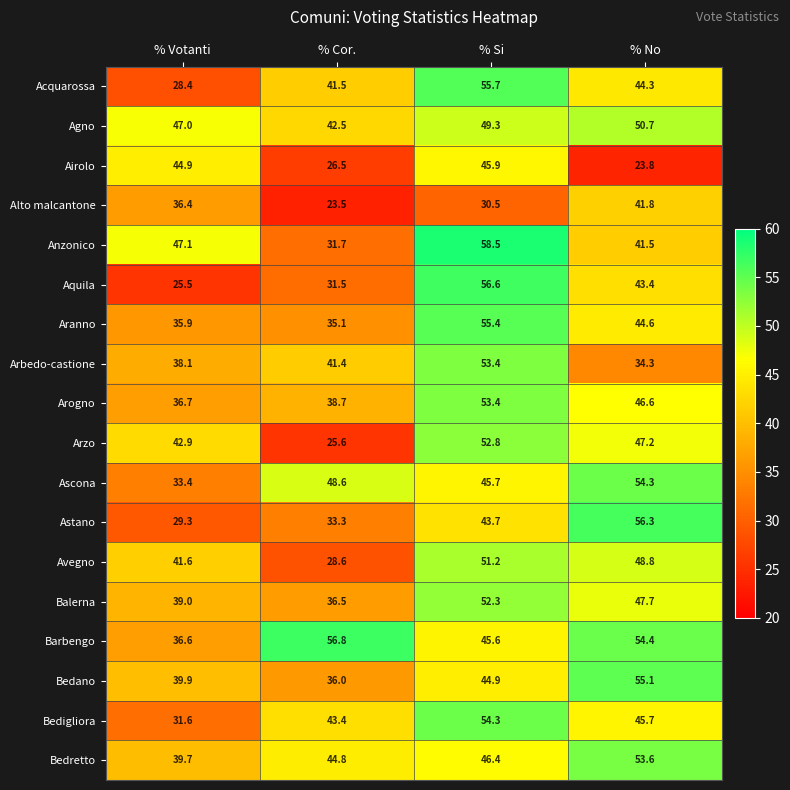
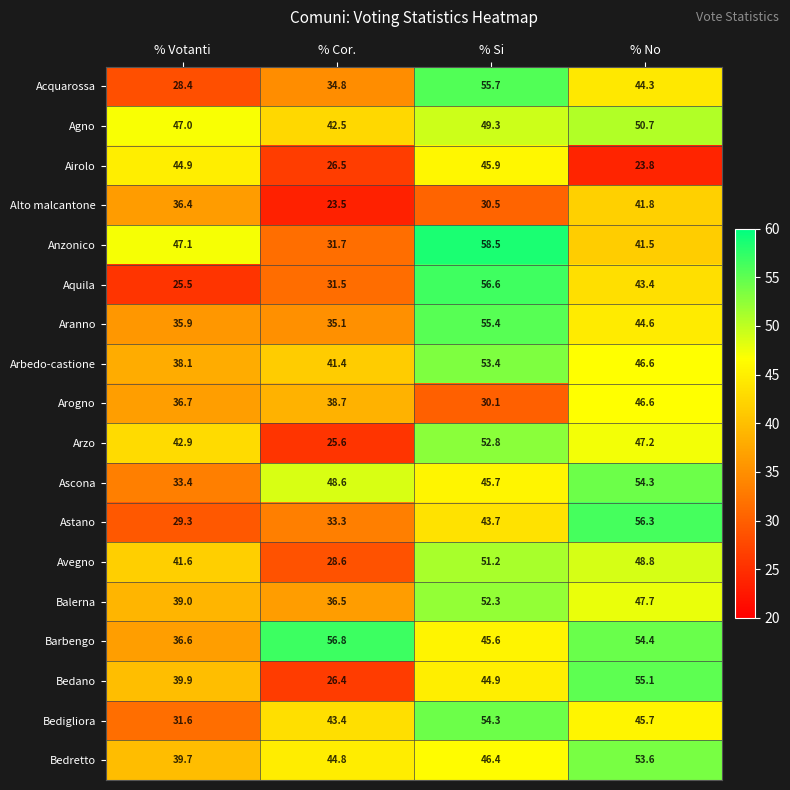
  {
    "Acquarossa": {
      "% Votanti": 28.4,
-     "% Cor.": 41.5,
+     "% Cor.": 34.8,
      "% Si": 55.7,
      "% No": 44.3
    },
    "Agno": {
      "% Votanti": 47.0,
      "% Cor.": 42.5,
      "% Si": 49.3,
      "% No": 50.7
    },
    "Airolo": {
      "% Votanti": 44.9,
      "% Cor.": 26.5,
      "% Si": 45.9,
      "% No": 23.8
    },
    "Alto malcantone": {
      "% Votanti": 36.4,
      "% Cor.": 23.5,
      "% Si": 30.5,
      "% No": 41.8
    },
    "Anzonico": {
      "% Votanti": 47.1,
      "% Cor.": 31.7,
      "% Si": 58.5,
      "% No": 41.5
    },
    "Aquila": {
      "% Votanti": 25.5,
      "% Cor.": 31.5,
      "% Si": 56.6,
      "% No": 43.4
    },
    "Aranno": {
      "% Votanti": 35.9,
      "% Cor.": 35.1,
      "% Si": 55.4,
      "% No": 44.6
    },
    "Arbedo-castione": {
      "% Votanti": 38.1,
      "% Cor.": 41.4,
      "% Si": 53.4,
-     "% No": 34.3
+     "% No": 46.6
    },
    "Arogno": {
      "% Votanti": 36.7,
      "% Cor.": 38.7,
-     "% Si": 53.4,
+     "% Si": 30.1,
      "% No": 46.6
    },
    "Arzo": {
      "% Votanti": 42.9,
      "% Cor.": 25.6,
      "% Si": 52.8,
      "% No": 47.2
    },
    "Ascona": {
      "% Votanti": 33.4,
      "% Cor.": 48.6,
      "% Si": 45.7,
      "% No": 54.3
    },
    "Astano": {
      "% Votanti": 29.3,
      "% Cor.": 33.3,
      "% Si": 43.7,
      "% No": 56.3
    },
    "Avegno": {
      "% Votanti": 41.6,
      "% Cor.": 28.6,
      "% Si": 51.2,
      "% No": 48.8
    },
    "Balerna": {
      "% Votanti": 39.0,
      "% Cor.": 36.5,
      "% Si": 52.3,
      "% No": 47.7
    },
    "Barbengo": {
      "% Votanti": 36.6,
      "% Cor.": 56.8,
      "% Si": 45.6,
      "% No": 54.4
    },
    "Bedano": {
      "% Votanti": 39.9,
-     "% Cor.": 36.0,
+     "% Cor.": 26.4,
      "% Si": 44.9,
      "% No": 55.1
    },
    "Bedigliora": {
      "% Votanti": 31.6,
      "% Cor.": 43.4,
      "% Si": 54.3,
      "% No": 45.7
    },
    "Bedretto": {
      "% Votanti": 39.7,
      "% Cor.": 44.8,
      "% Si": 46.4,
      "% No": 53.6
    }
  }
